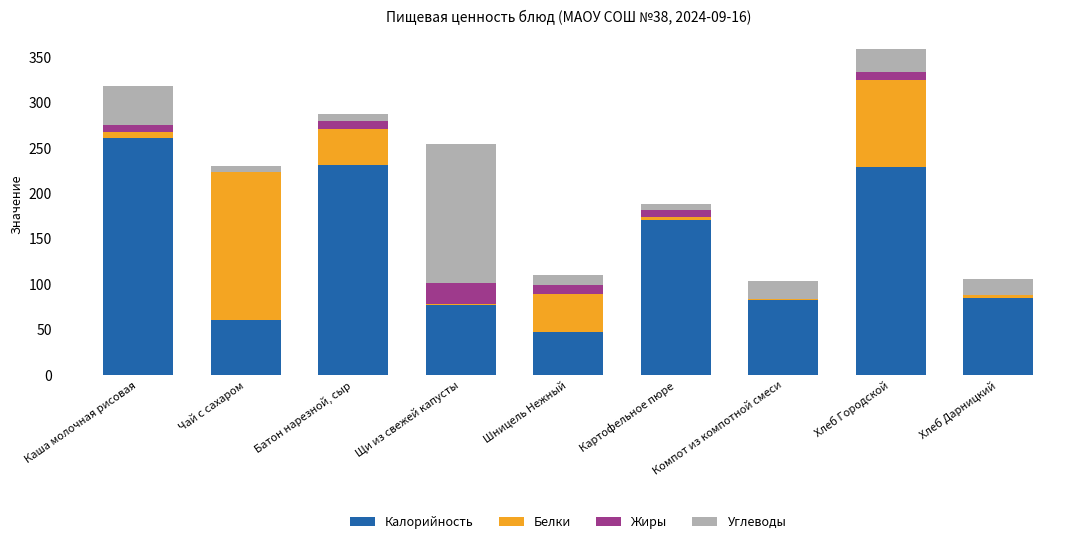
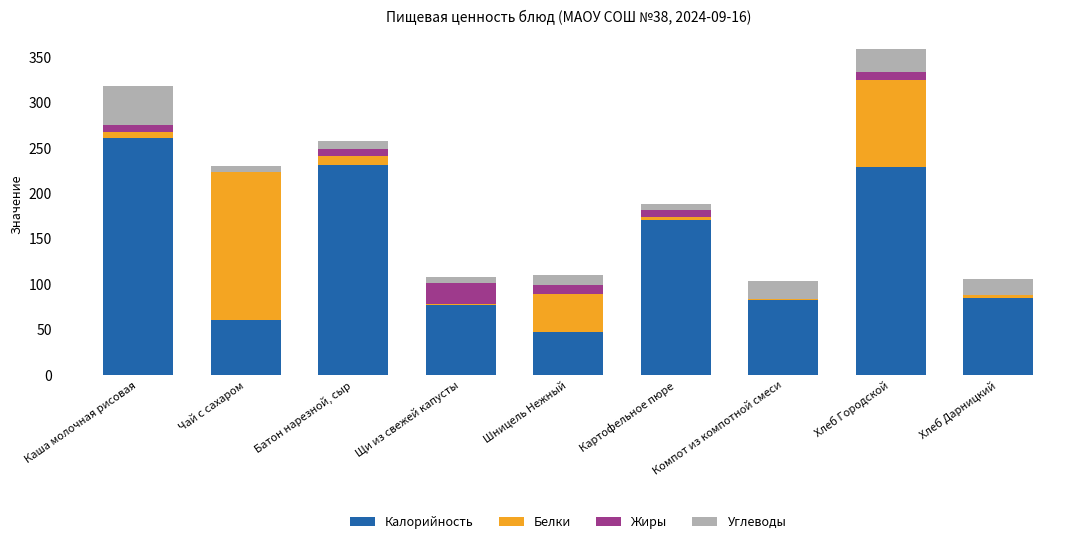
  {
    "Калорийность": {
      "Каша молочная рисовая": 260,
      "Чай с сахаром": 60,
      "Батон нарезной, сыр": 230,
      "Щи из свежей капусты": 80,
      "Шницель Нежный": 50,
      "Картофельное пюре": 170,
      "Компот из компотной смеси": 80,
      "Хлеб Городской": 230,
      "Хлеб Дарницкий": 90
    },
    "Белки": {
      "Каша молочная рисовая": 10,
      "Чай с сахаром": 160,
-     "Батон нарезной, сыр": 40,
+     "Батон нарезной, сыр": 10,
      "Шницель Нежный": 40,
      "Картофельное пюре": 0,
      "Хлеб Городской": 100
    },
    "Жиры": {
      "Каша молочная рисовая": 10,
      "Батон нарезной, сыр": 10,
      "Щи из свежей капусты": 20,
      "Шницель Нежный": 10,
      "Картофельное пюре": 10,
      "Хлеб Городской": 10
    },
    "Углеводы": {
      "Каша молочная рисовая": 40,
      "Чай с сахаром": 10,
      "Батон нарезной, сыр": 10,
-     "Щи из свежей капусты": 150,
+     "Щи из свежей капусты": 10,
      "Шницель Нежный": 10,
      "Картофельное пюре": 10,
      "Компот из компотной смеси": 20,
      "Хлеб Городской": 30,
      "Хлеб Дарницкий": 20
    }
  }
